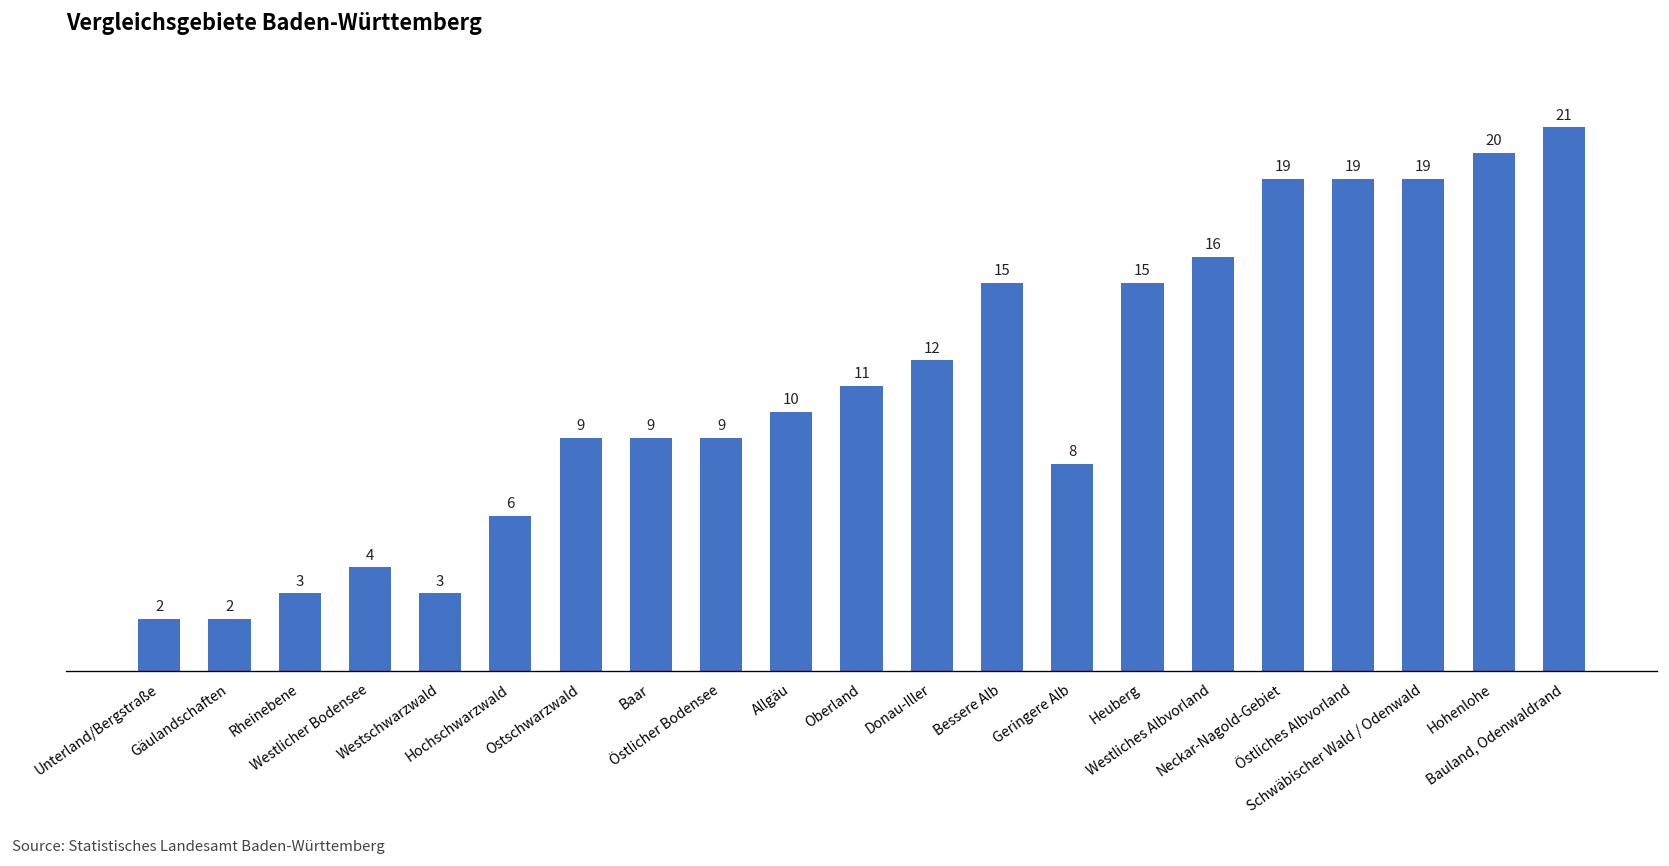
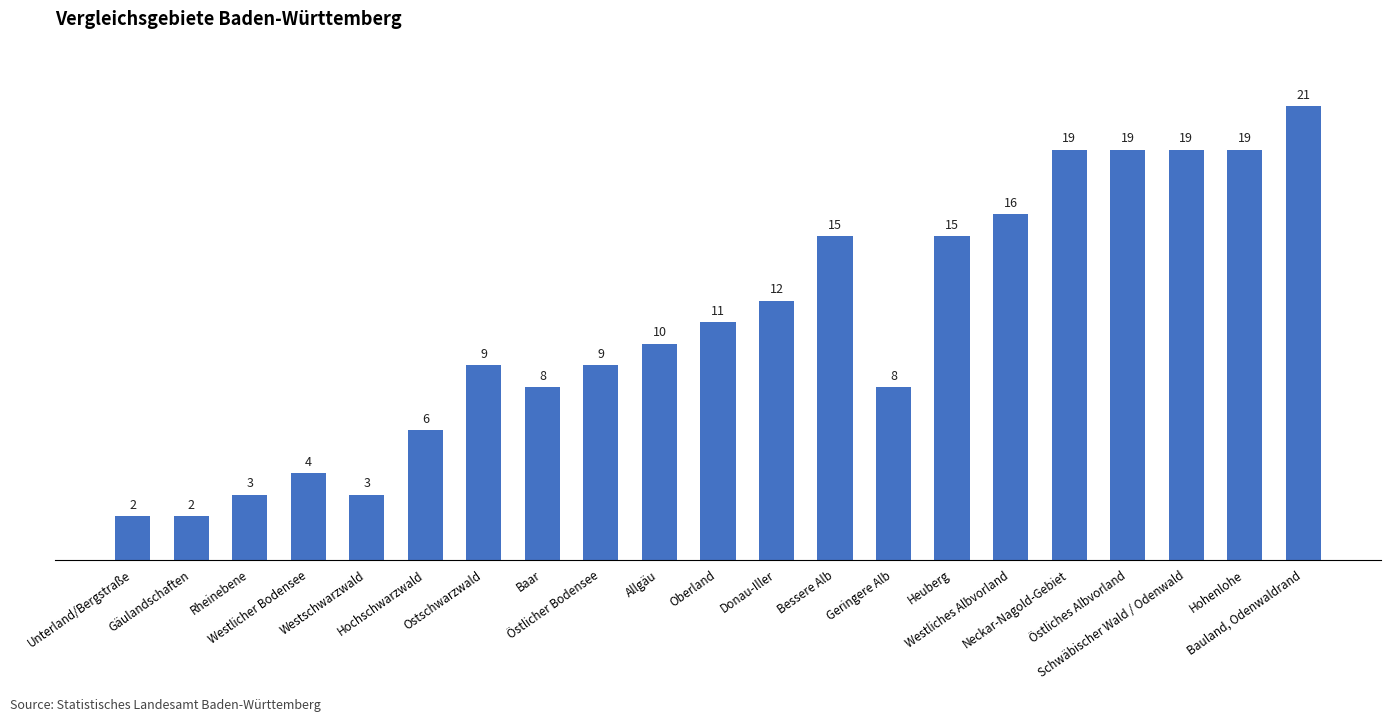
  {
    "Unterland/Bergstraße": 2,
    "Gäulandschaften": 2,
    "Rheinebene": 3,
    "Westlicher Bodensee": 4,
    "Westschwarzwald": 3,
    "Hochschwarzwald": 6,
    "Ostschwarzwald": 9,
-   "Baar": 9,
+   "Baar": 8,
    "Östlicher Bodensee": 9,
    "Allgäu": 10,
    "Oberland": 11,
    "Donau-Iller": 12,
    "Bessere Alb": 15,
    "Geringere Alb": 8,
    "Heuberg": 15,
    "Westliches Albvorland": 16,
    "Neckar-Nagold-Gebiet": 19,
    "Östliches Albvorland": 19,
    "Schwäbischer Wald / Odenwald": 19,
-   "Hohenlohe": 20,
+   "Hohenlohe": 19,
    "Bauland, Odenwaldrand": 21
  }
